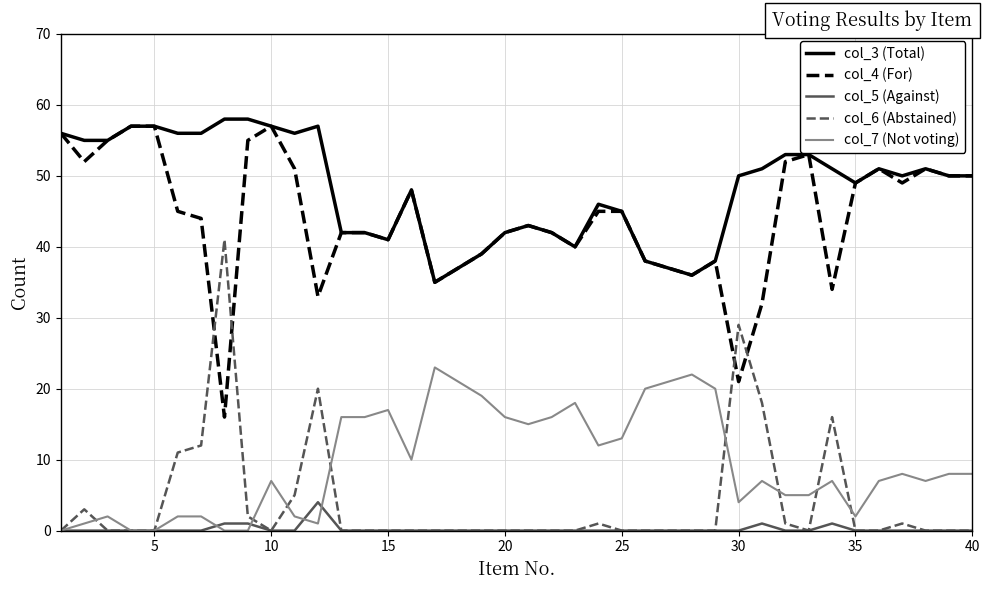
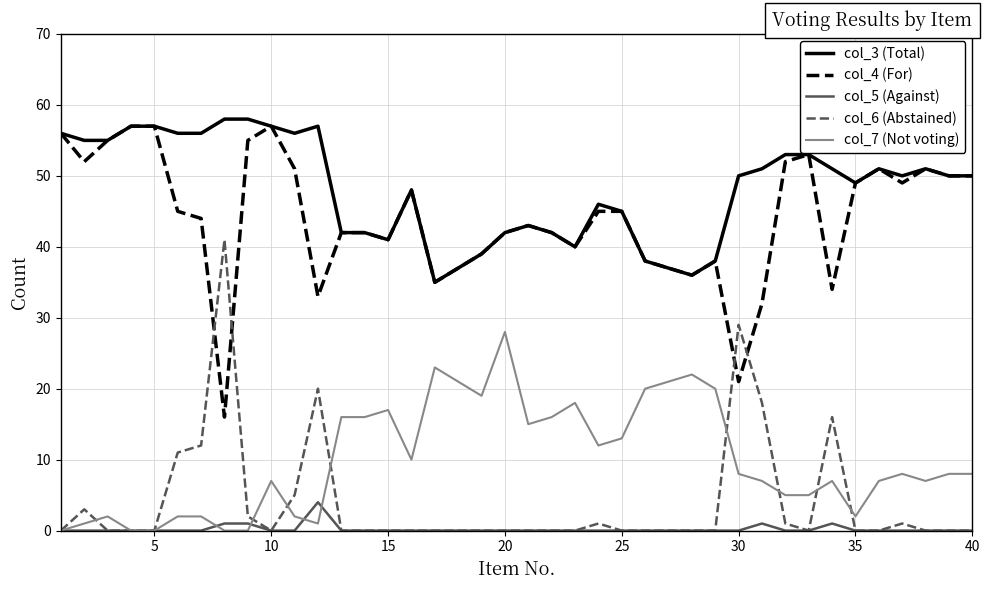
  {
    "col_7 (Not voting)": {
      "10": 7,
      "15": 17,
-     "20": 16,
+     "20": 28,
      "25": 13,
-     "30": 4,
+     "30": 8,
      "35": 2,
      "40": 8
    }
  }
